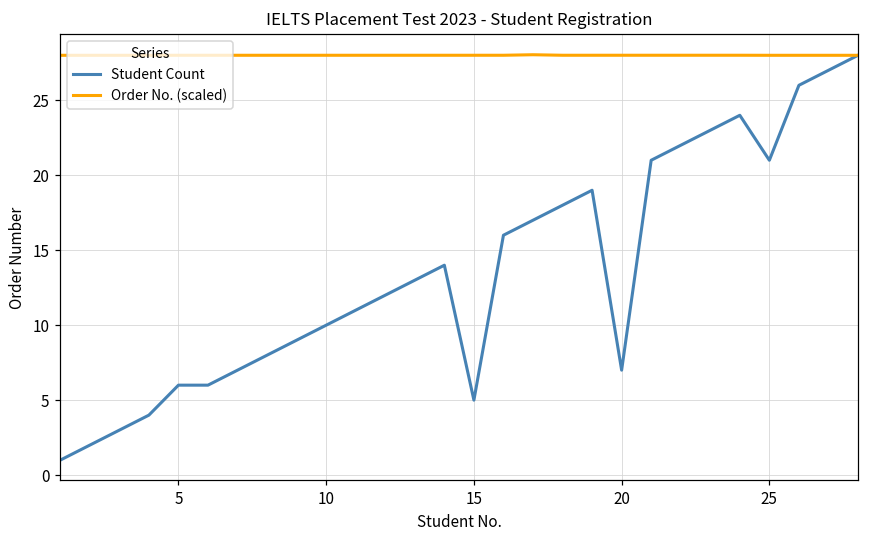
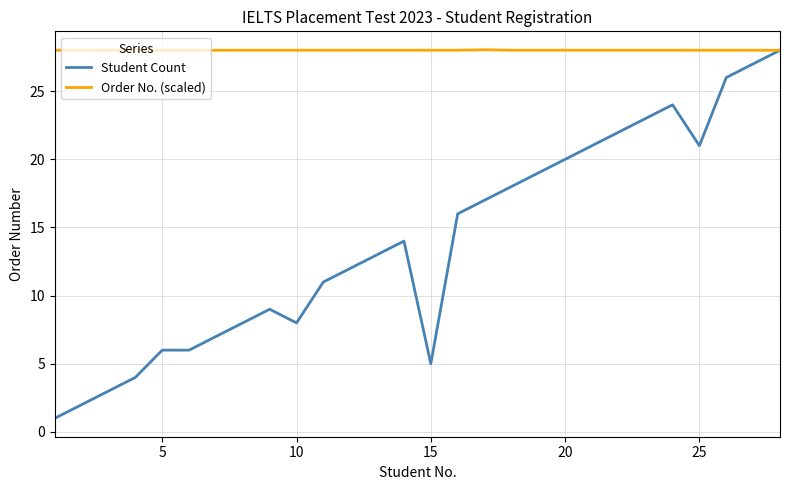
  {
    "Student Count": {
      "5": 6,
-     "10": 10,
+     "10": 8,
      "15": 5,
-     "20": 7,
+     "20": 20,
      "25": 21
    },
    "Order No. (scaled)": {
      "10": 28,
      "15": 28,
      "20": 28,
      "25": 28
    }
  }
